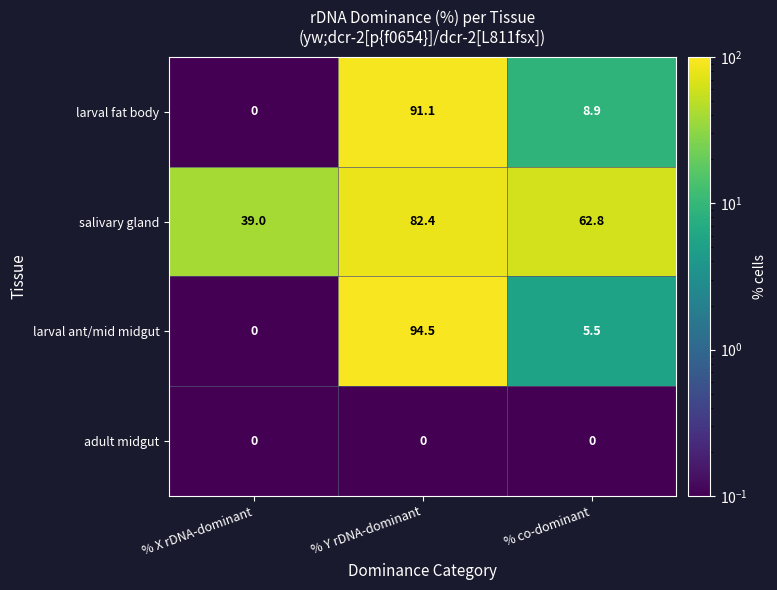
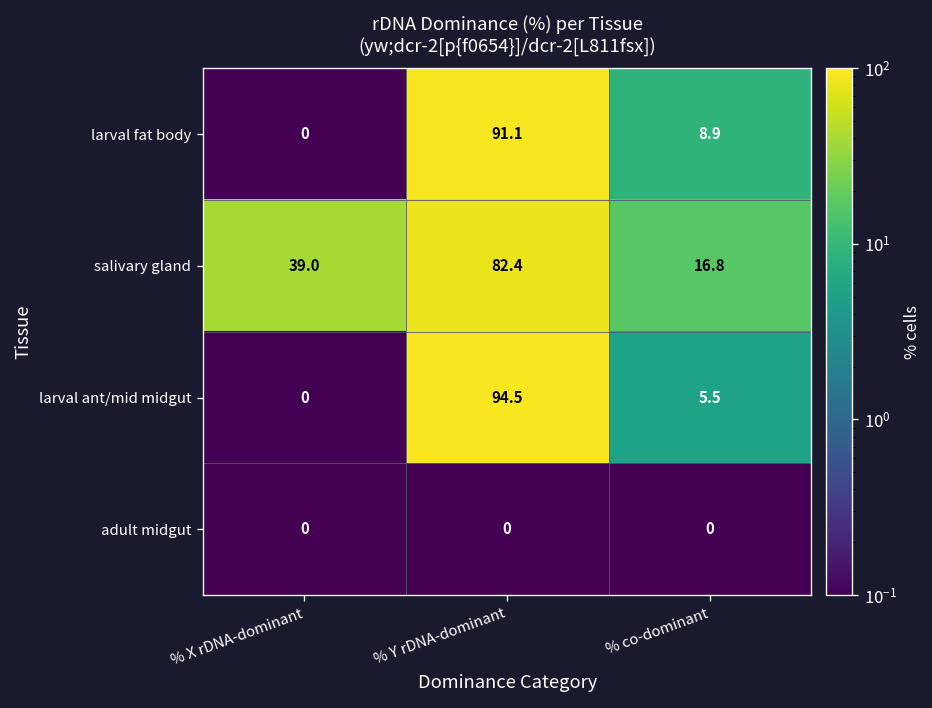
  {
    "larval fat body": {
      "% X rDNA-dominant": 0,
      "% Y rDNA-dominant": 91.1,
      "% co-dominant": 8.9
    },
    "salivary gland": {
      "% X rDNA-dominant": 39.0,
      "% Y rDNA-dominant": 82.4,
-     "% co-dominant": 62.8
+     "% co-dominant": 16.8
    },
    "larval ant/mid midgut": {
      "% X rDNA-dominant": 0,
      "% Y rDNA-dominant": 94.5,
      "% co-dominant": 5.5
    },
    "adult midgut": {
      "% X rDNA-dominant": 0,
      "% Y rDNA-dominant": 0,
      "% co-dominant": 0
    }
  }
